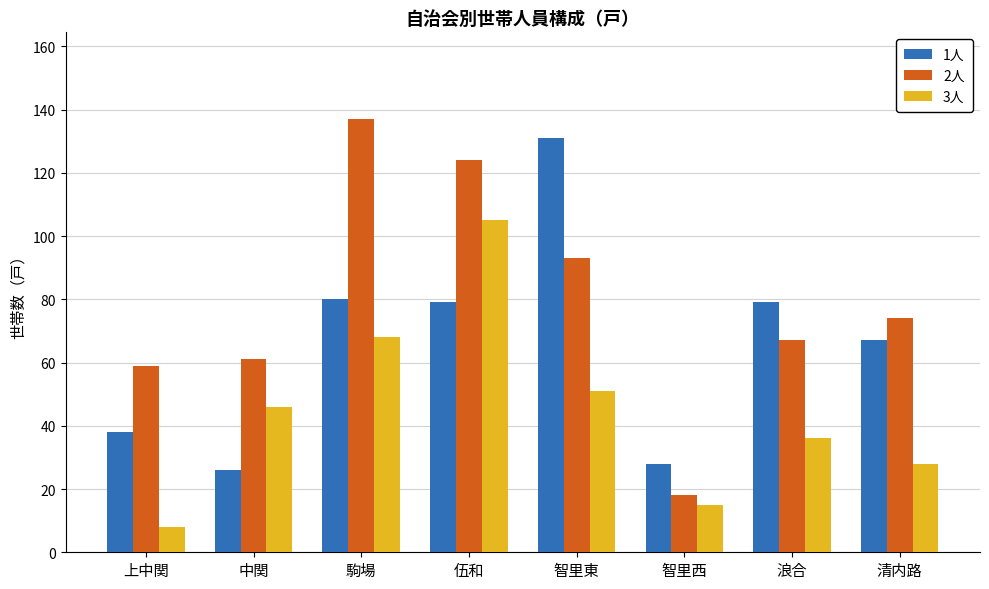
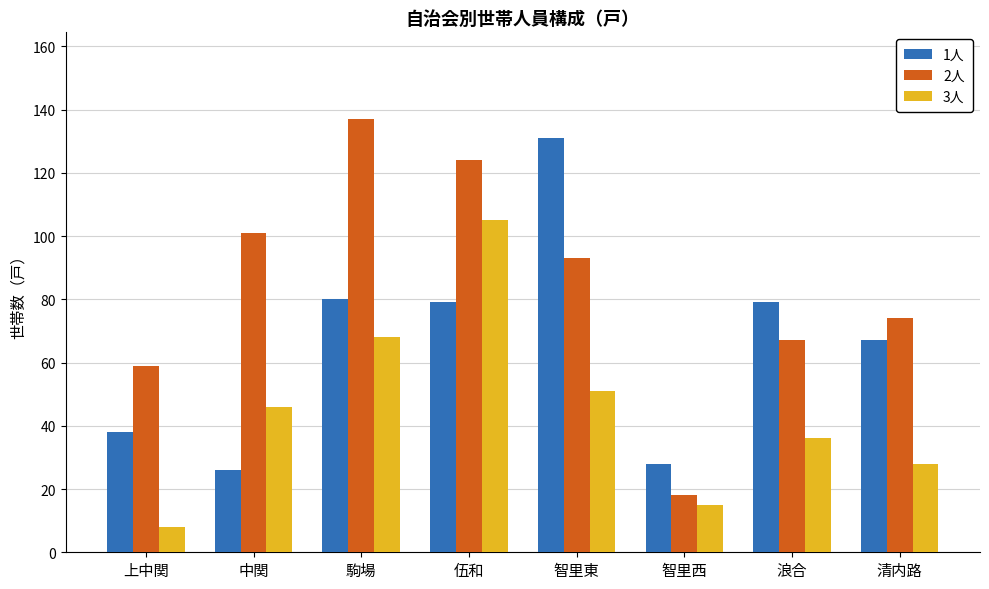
  {
    "1人": {
      "上中関": 38,
      "中関": 26,
      "駒場": 80,
      "伍和": 79,
      "智里東": 131,
      "智里西": 28,
      "浪合": 79,
      "清内路": 67
    },
    "2人": {
      "上中関": 59,
-     "中関": 61,
+     "中関": 101,
      "駒場": 137,
      "伍和": 124,
      "智里東": 93,
      "智里西": 18,
      "浪合": 67,
      "清内路": 74
    },
    "3人": {
      "上中関": 8,
      "中関": 46,
      "駒場": 68,
      "伍和": 105,
      "智里東": 51,
      "智里西": 15,
      "浪合": 36,
      "清内路": 28
    }
  }
